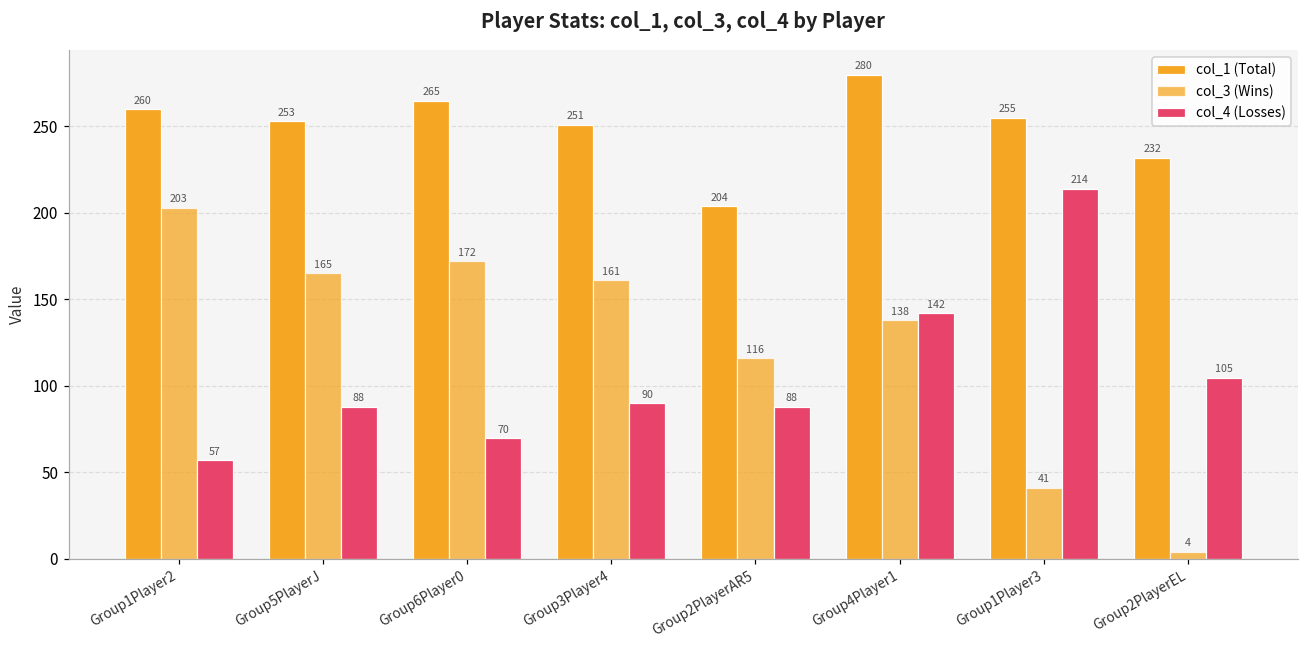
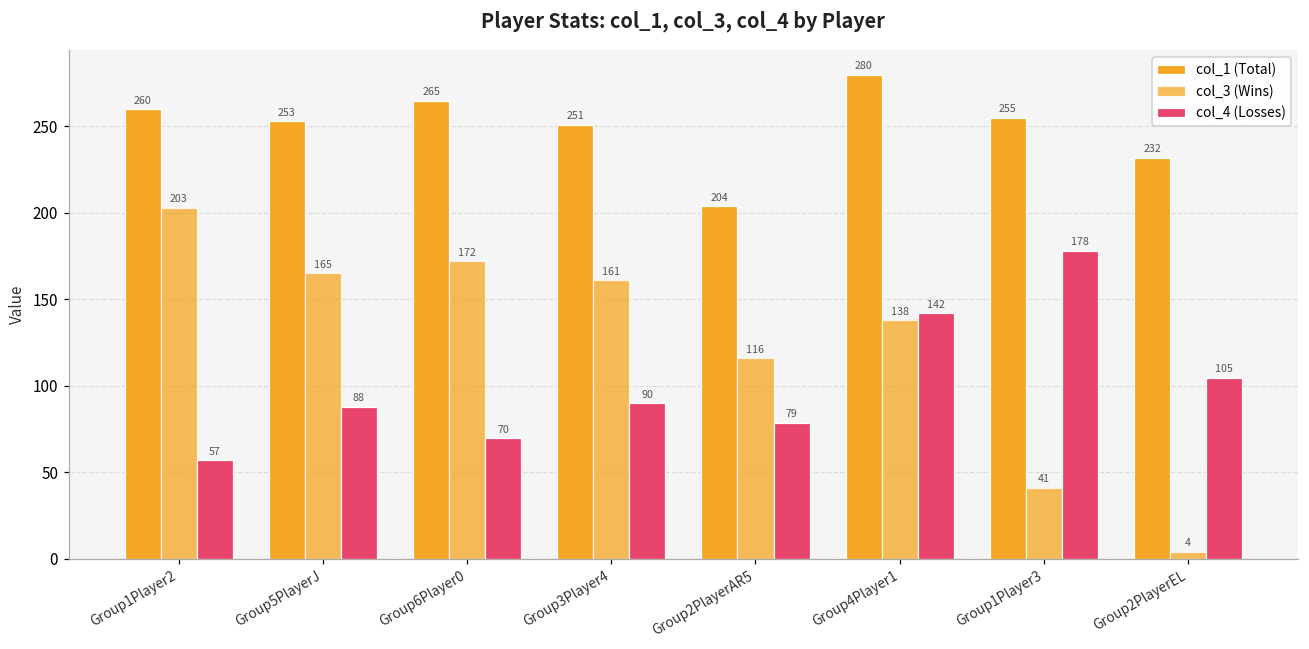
  {
    "col_4 (Losses)": {
      "Group1Player2": 57,
      "Group5PlayerJ": 88,
      "Group6Player0": 70,
      "Group3Player4": 90,
-     "Group2PlayerAR5": 88,
+     "Group2PlayerAR5": 79,
      "Group4Player1": 142,
-     "Group1Player3": 214,
+     "Group1Player3": 178,
      "Group2PlayerEL": 105
    }
  }
